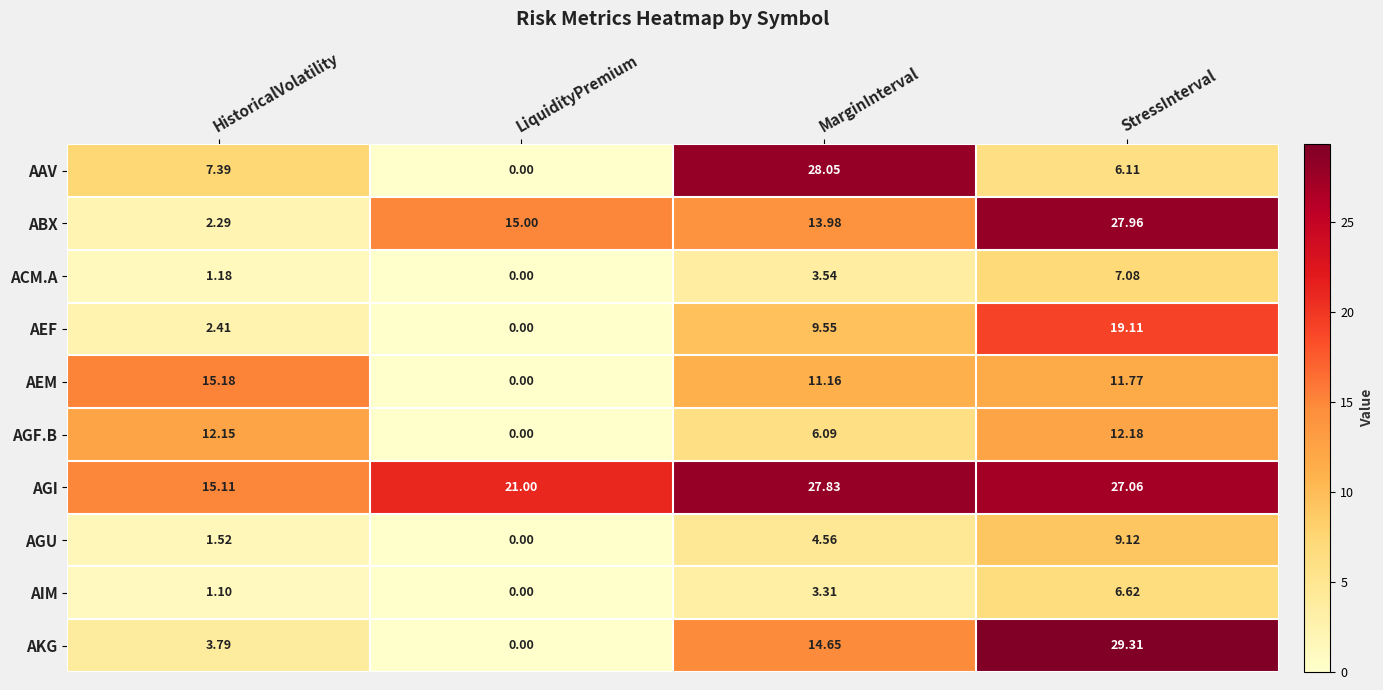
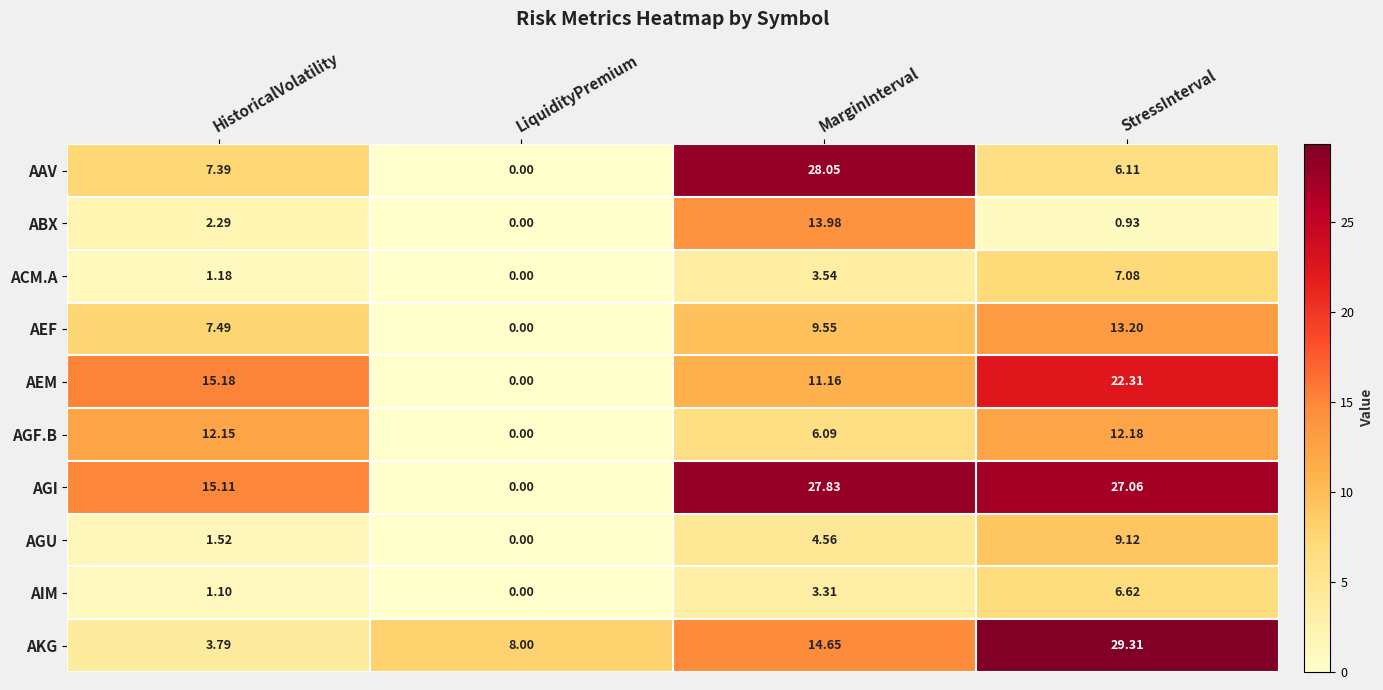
  {
    "AAV": {
      "HistoricalVolatility": 7.39,
      "LiquidityPremium": 0.00,
      "MarginInterval": 28.05,
      "StressInterval": 6.11
    },
    "ABX": {
      "HistoricalVolatility": 2.29,
-     "LiquidityPremium": 15.00,
+     "LiquidityPremium": 0.00,
      "MarginInterval": 13.98,
-     "StressInterval": 27.96
+     "StressInterval": 0.93
    },
    "ACM.A": {
      "HistoricalVolatility": 1.18,
      "LiquidityPremium": 0.00,
      "MarginInterval": 3.54,
      "StressInterval": 7.08
    },
    "AEF": {
-     "HistoricalVolatility": 2.41,
+     "HistoricalVolatility": 7.49,
      "LiquidityPremium": 0.00,
      "MarginInterval": 9.55,
-     "StressInterval": 19.11
+     "StressInterval": 13.20
    },
    "AEM": {
      "HistoricalVolatility": 15.18,
      "LiquidityPremium": 0.00,
      "MarginInterval": 11.16,
-     "StressInterval": 11.77
+     "StressInterval": 22.31
    },
    "AGF.B": {
      "HistoricalVolatility": 12.15,
      "LiquidityPremium": 0.00,
      "MarginInterval": 6.09,
      "StressInterval": 12.18
    },
    "AGI": {
      "HistoricalVolatility": 15.11,
-     "LiquidityPremium": 21.00,
+     "LiquidityPremium": 0.00,
      "MarginInterval": 27.83,
      "StressInterval": 27.06
    },
    "AGU": {
      "HistoricalVolatility": 1.52,
      "LiquidityPremium": 0.00,
      "MarginInterval": 4.56,
      "StressInterval": 9.12
    },
    "AIM": {
      "HistoricalVolatility": 1.10,
      "LiquidityPremium": 0.00,
      "MarginInterval": 3.31,
      "StressInterval": 6.62
    },
    "AKG": {
      "HistoricalVolatility": 3.79,
-     "LiquidityPremium": 0.00,
+     "LiquidityPremium": 8.00,
      "MarginInterval": 14.65,
      "StressInterval": 29.31
    }
  }
